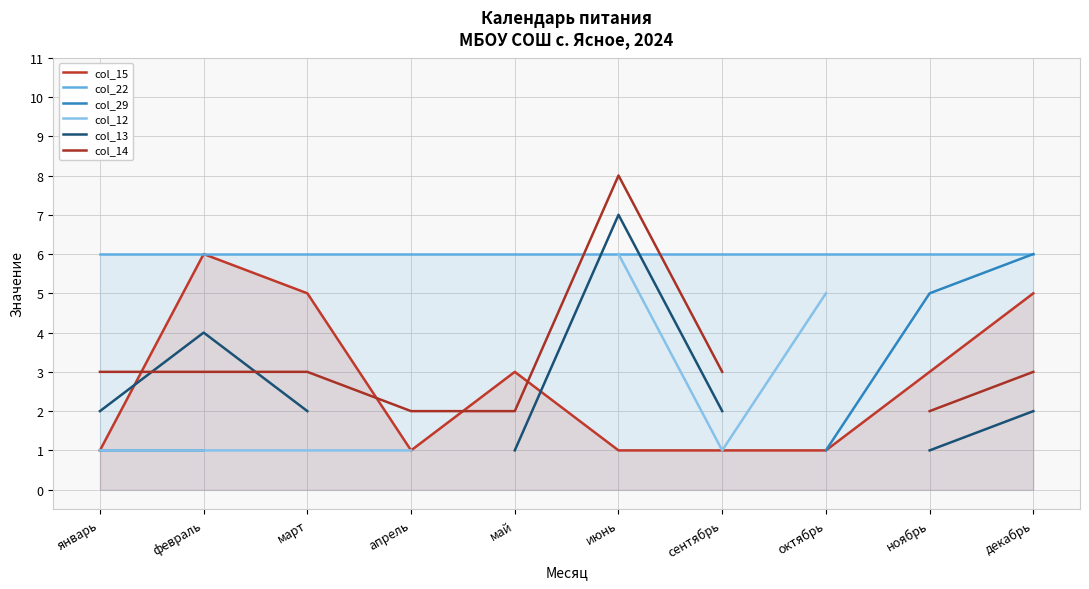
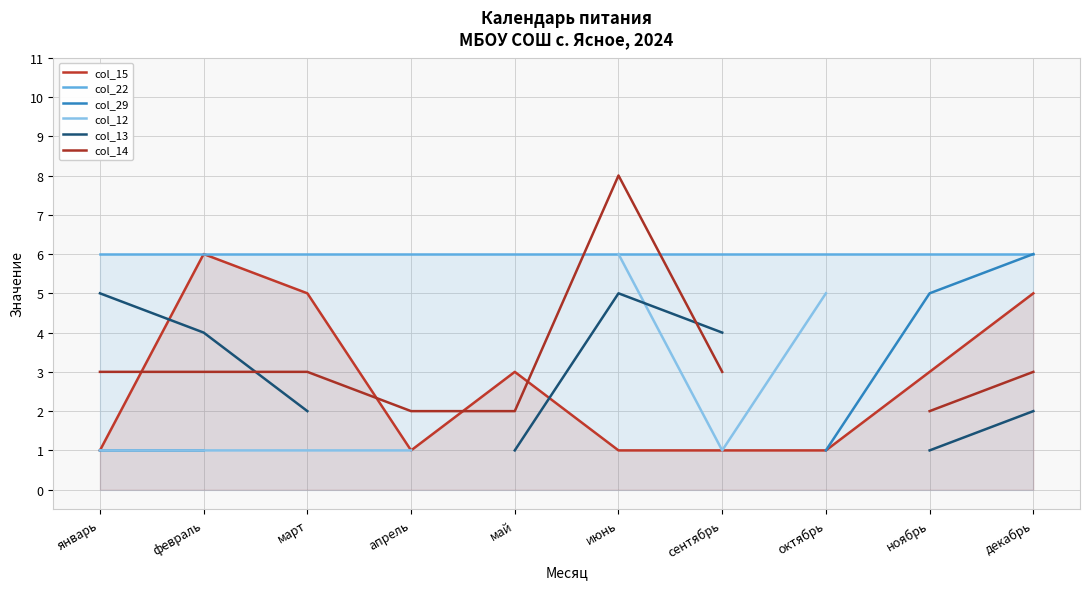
  {
    "col_29": {
      "апрель": 7,
      "июнь": 10,
      "ноябрь": 5
    },
    "col_13": {
-     "январь": 2,
+     "январь": 5,
      "февраль": 4,
      "март": 2,
      "май": 1,
-     "июнь": 7,
-     "сентябрь": 2,
+     "июнь": 5,
+     "сентябрь": 4,
      "ноябрь": 1,
      "декабрь": 2
    }
  }
